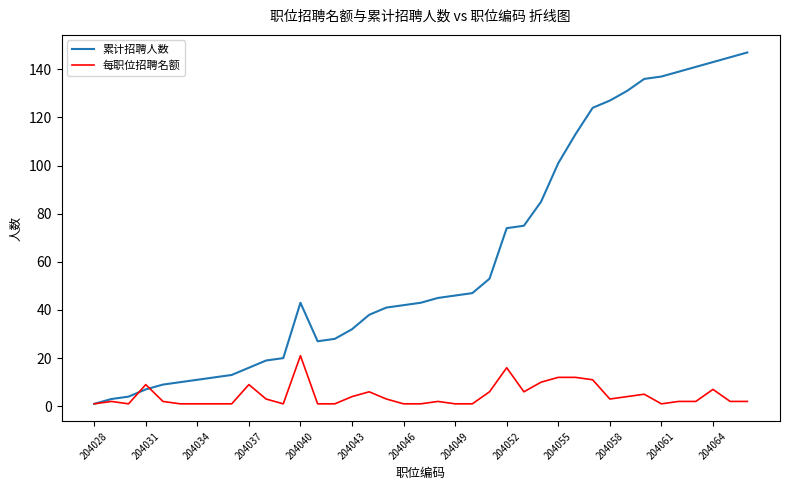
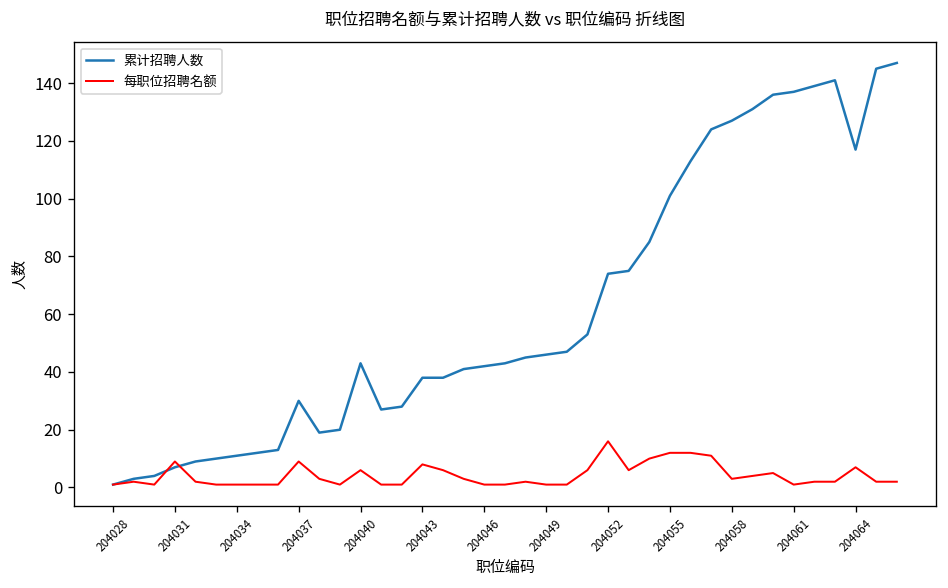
  {
    "累计招聘人数": {
      "204031": 7,
      "204034": 11,
-     "204037": 16,
+     "204037": 30,
      "204040": 43,
-     "204043": 32,
+     "204043": 38,
      "204046": 42,
      "204049": 46,
      "204052": 74,
      "204055": 101,
      "204058": 127,
      "204061": 137,
-     "204064": 143
+     "204064": 117
    },
    "每职位招聘名额": {
      "204031": 9,
      "204034": 1,
      "204037": 9,
-     "204040": 21,
-     "204043": 4,
+     "204040": 6,
+     "204043": 8,
      "204046": 1,
      "204049": 1,
      "204052": 16,
      "204055": 12,
      "204058": 3,
      "204061": 1,
      "204064": 7
    }
  }
